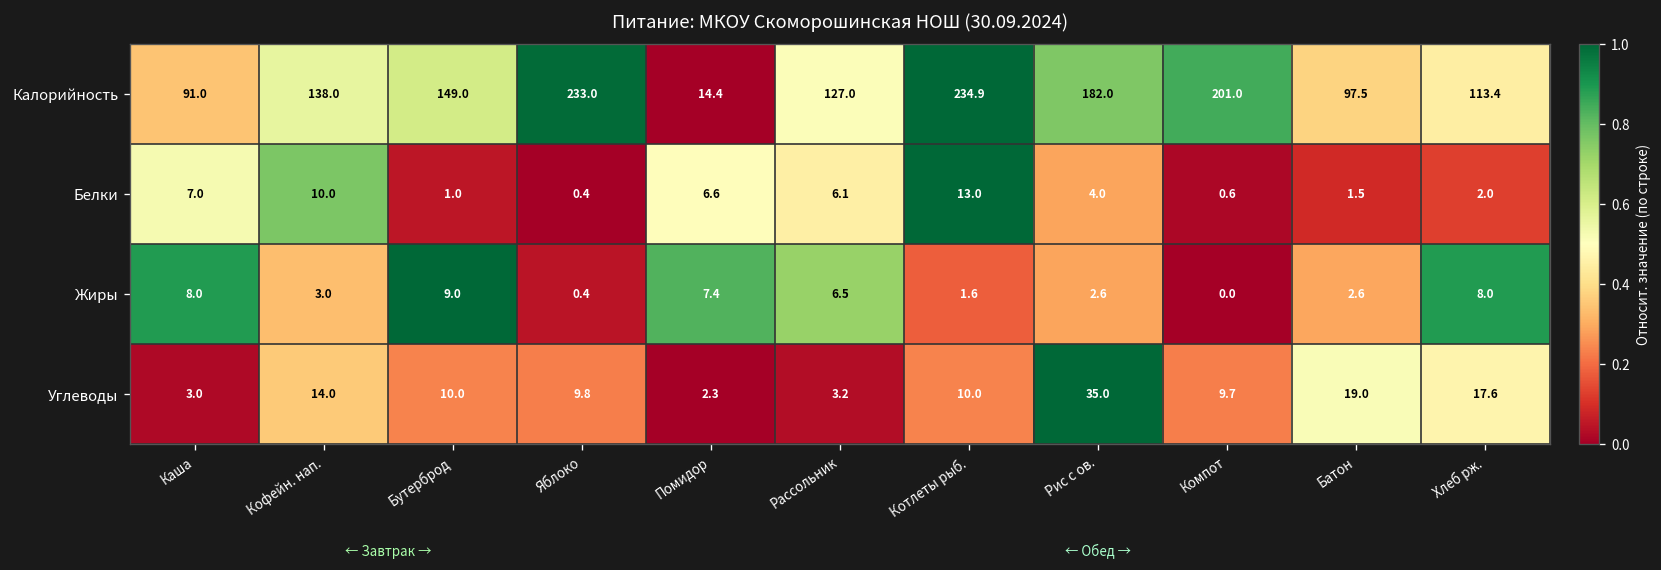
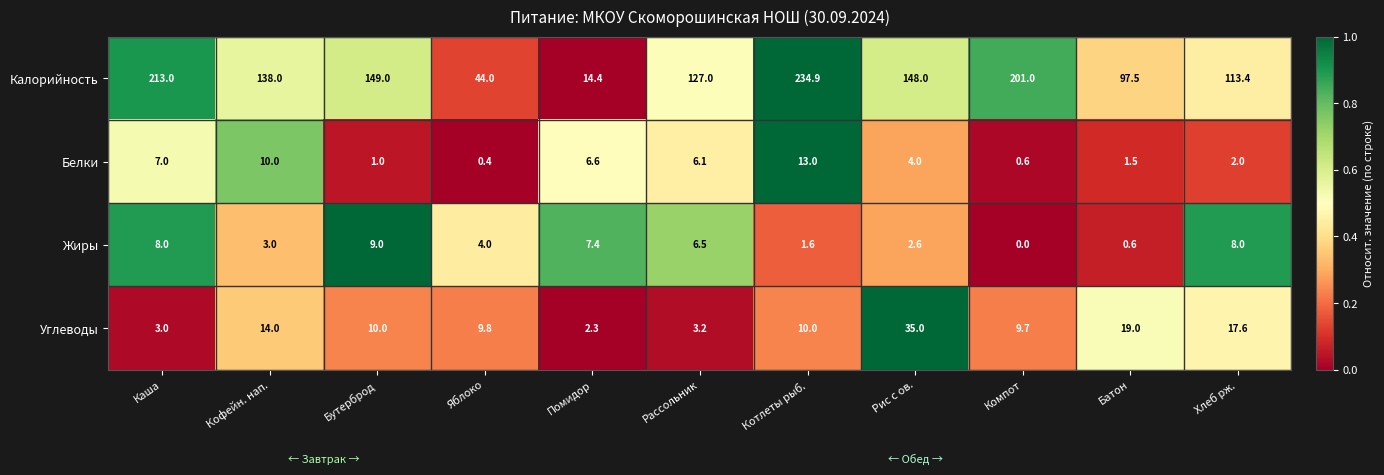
  {
    "Калорийность": {
-     "Каша": 91.0,
+     "Каша": 213.0,
      "Кофейн. нап.": 138.0,
      "Бутерброд": 149.0,
-     "Яблоко": 233.0,
+     "Яблоко": 44.0,
      "Помидор": 14.4,
      "Рассольник": 127.0,
      "Котлеты рыб.": 234.9,
-     "Рис с ов.": 182.0,
+     "Рис с ов.": 148.0,
      "Компот": 201.0,
      "Батон": 97.5,
      "Хлеб рж.": 113.4
    },
    "Белки": {
      "Каша": 7.0,
      "Кофейн. нап.": 10.0,
      "Бутерброд": 1.0,
      "Яблоко": 0.4,
      "Помидор": 6.6,
      "Рассольник": 6.1,
      "Котлеты рыб.": 13.0,
      "Рис с ов.": 4.0,
      "Компот": 0.6,
      "Батон": 1.5,
      "Хлеб рж.": 2.0
    },
    "Жиры": {
      "Каша": 8.0,
      "Кофейн. нап.": 3.0,
      "Бутерброд": 9.0,
-     "Яблоко": 0.4,
+     "Яблоко": 4.0,
      "Помидор": 7.4,
      "Рассольник": 6.5,
      "Котлеты рыб.": 1.6,
      "Рис с ов.": 2.6,
      "Компот": 0.0,
-     "Батон": 2.6,
+     "Батон": 0.6,
      "Хлеб рж.": 8.0
    },
    "Углеводы": {
      "Каша": 3.0,
      "Кофейн. нап.": 14.0,
      "Бутерброд": 10.0,
      "Яблоко": 9.8,
      "Помидор": 2.3,
      "Рассольник": 3.2,
      "Котлеты рыб.": 10.0,
      "Рис с ов.": 35.0,
      "Компот": 9.7,
      "Батон": 19.0,
      "Хлеб рж.": 17.6
    }
  }
